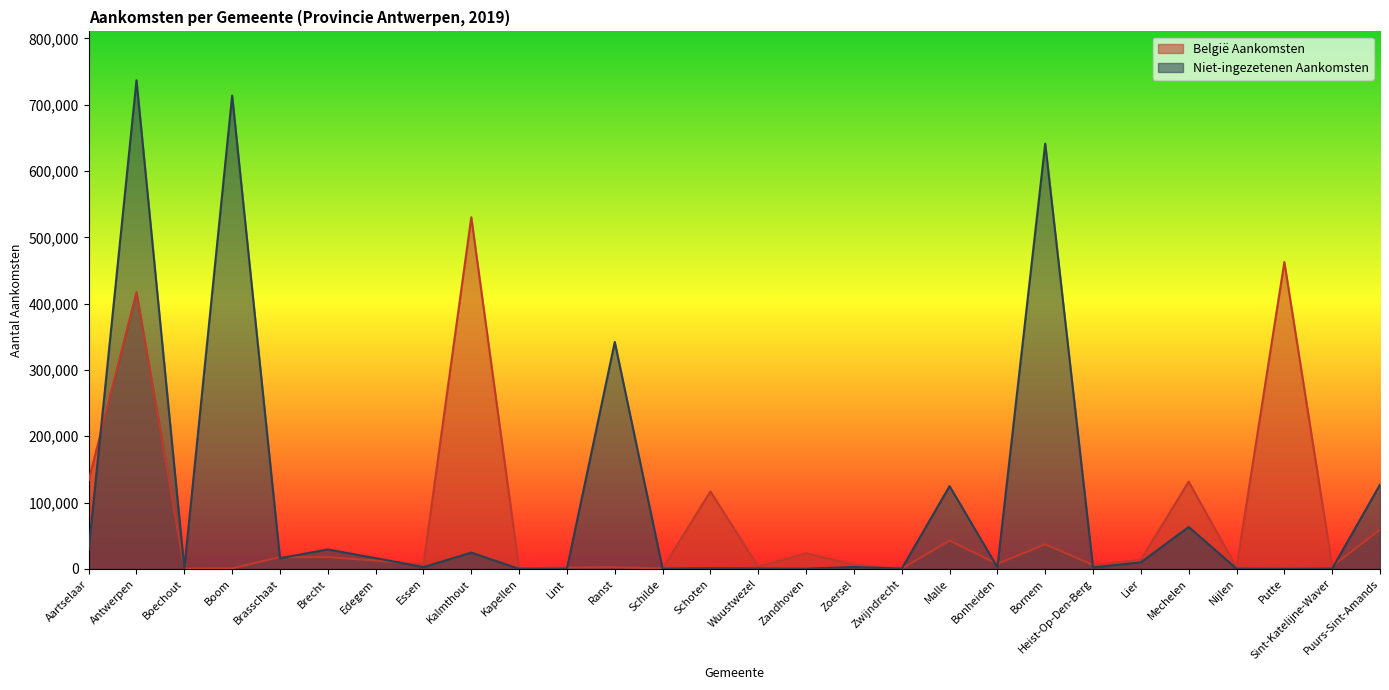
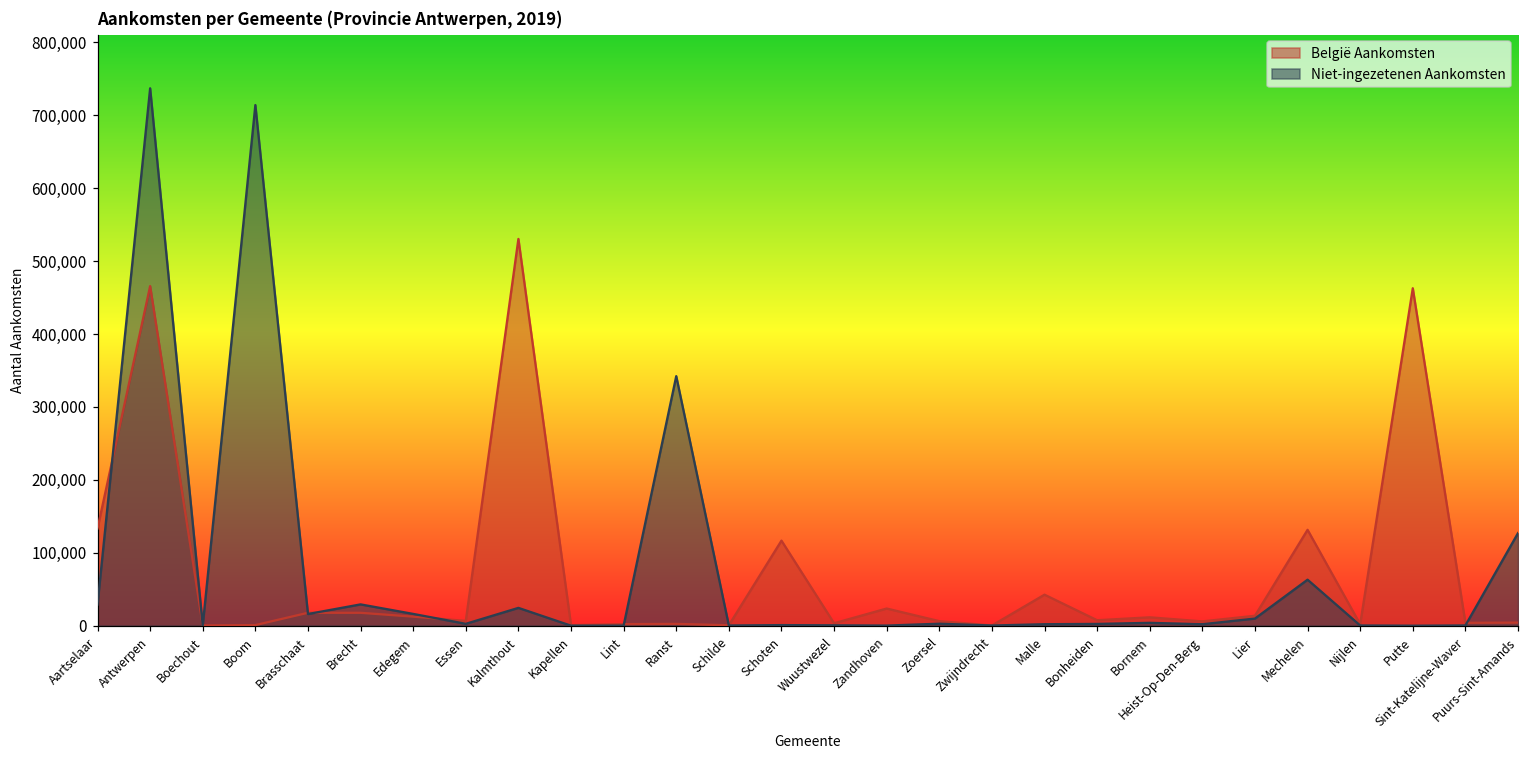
  {
    "België Aankomsten": {
      "Aartselaar": "130,000",
-     "Antwerpen": "420,000",
+     "Antwerpen": "470,000",
      "Boom": "0",
      "Brecht": "20,000",
      "Essen": "10,000",
      "Kalmthout": "530,000",
      "Ranst": "0",
      "Schoten": "120,000",
      "Zandhoven": "20,000",
      "Malle": "40,000",
      "Bonheiden": "10,000",
-     "Bornem": "40,000",
+     "Bornem": "10,000",
      "Heist-Op-Den-Berg": "10,000",
      "Mechelen": "130,000",
      "Putte": "460,000",
-     "Puurs-Sint-Amands": "60,000"
+     "Puurs-Sint-Amands": "0"
    },
    "Niet-ingezetenen Aankomsten": {
      "Aartselaar": "30,000",
      "Antwerpen": "740,000",
      "Boom": "710,000",
      "Brecht": "30,000",
      "Essen": "0",
      "Kalmthout": "20,000",
      "Ranst": "340,000",
      "Schoten": "0",
      "Zandhoven": "0",
-     "Malle": "120,000",
+     "Malle": "0",
      "Bonheiden": "0",
-     "Bornem": "640,000",
+     "Bornem": "0",
      "Heist-Op-Den-Berg": "0",
      "Mechelen": "60,000",
      "Putte": "0",
      "Puurs-Sint-Amands": "130,000"
    }
  }
